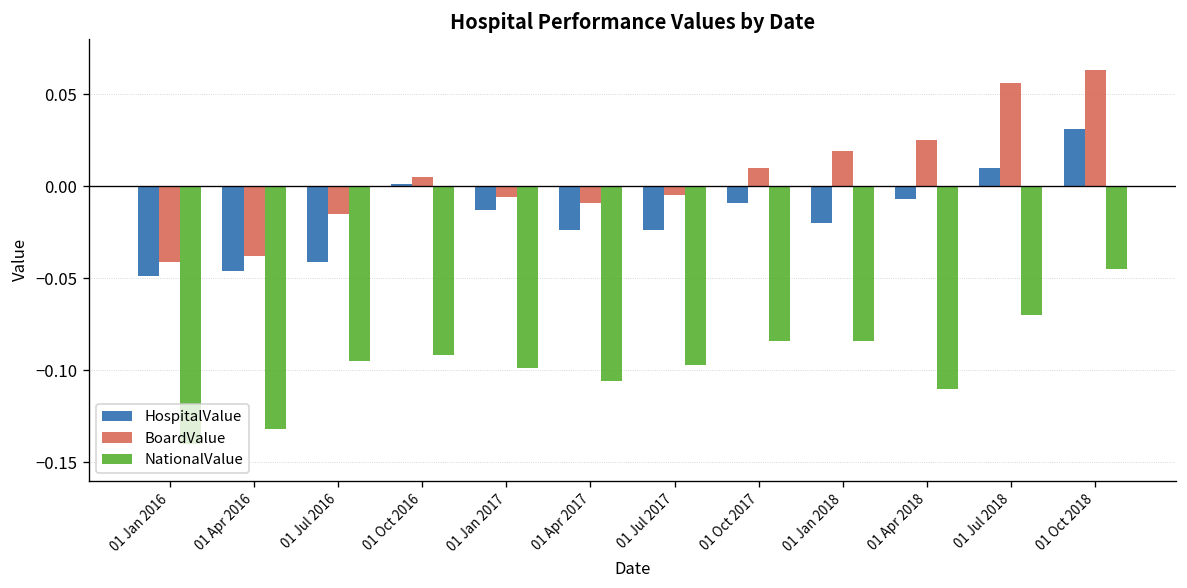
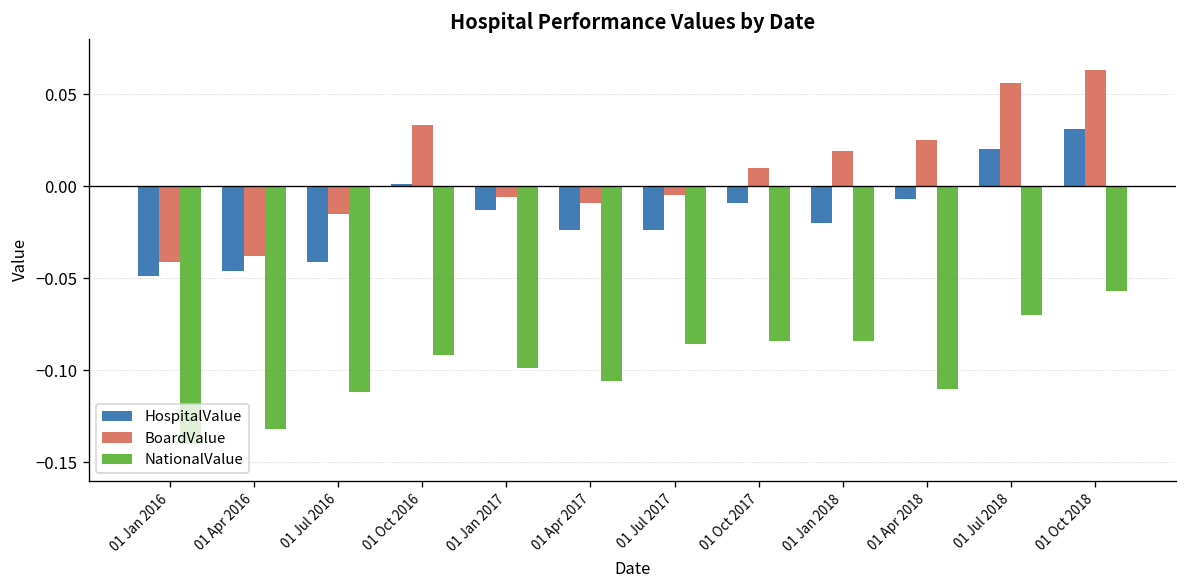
  {
    "HospitalValue": {
      "01 Jan 2016": -0.05,
      "01 Apr 2016": -0.046,
      "01 Jul 2016": -0.04,
      "01 Jan 2017": -0.013,
      "01 Apr 2017": -0.024,
      "01 Jul 2017": -0.024,
      "01 Oct 2017": -0.01,
      "01 Jan 2018": -0.02,
      "01 Apr 2018": -0.007,
-     "01 Jul 2018": 0.01,
+     "01 Jul 2018": 0.02,
      "01 Oct 2018": 0.03
    },
    "BoardValue": {
      "01 Jan 2016": -0.041,
      "01 Apr 2016": -0.038,
      "01 Jul 2016": -0.015,
-     "01 Oct 2016": 0.005,
+     "01 Oct 2016": 0.033,
      "01 Jan 2017": -0.006,
      "01 Apr 2017": -0.009,
      "01 Jul 2017": -0.005,
      "01 Oct 2017": 0.010,
      "01 Jan 2018": 0.019,
      "01 Apr 2018": 0.025,
      "01 Jul 2018": 0.056,
      "01 Oct 2018": 0.063
    },
    "NationalValue": {
      "01 Apr 2016": -0.132,
-     "01 Jul 2016": -0.095,
+     "01 Jul 2016": -0.112,
      "01 Oct 2016": -0.092,
      "01 Jan 2017": -0.099,
      "01 Apr 2017": -0.106,
-     "01 Jul 2017": -0.097,
+     "01 Jul 2017": -0.086,
      "01 Oct 2017": -0.084,
      "01 Jan 2018": -0.084,
      "01 Apr 2018": -0.110,
      "01 Jul 2018": -0.070,
-     "01 Oct 2018": -0.045
+     "01 Oct 2018": -0.057
    }
  }
